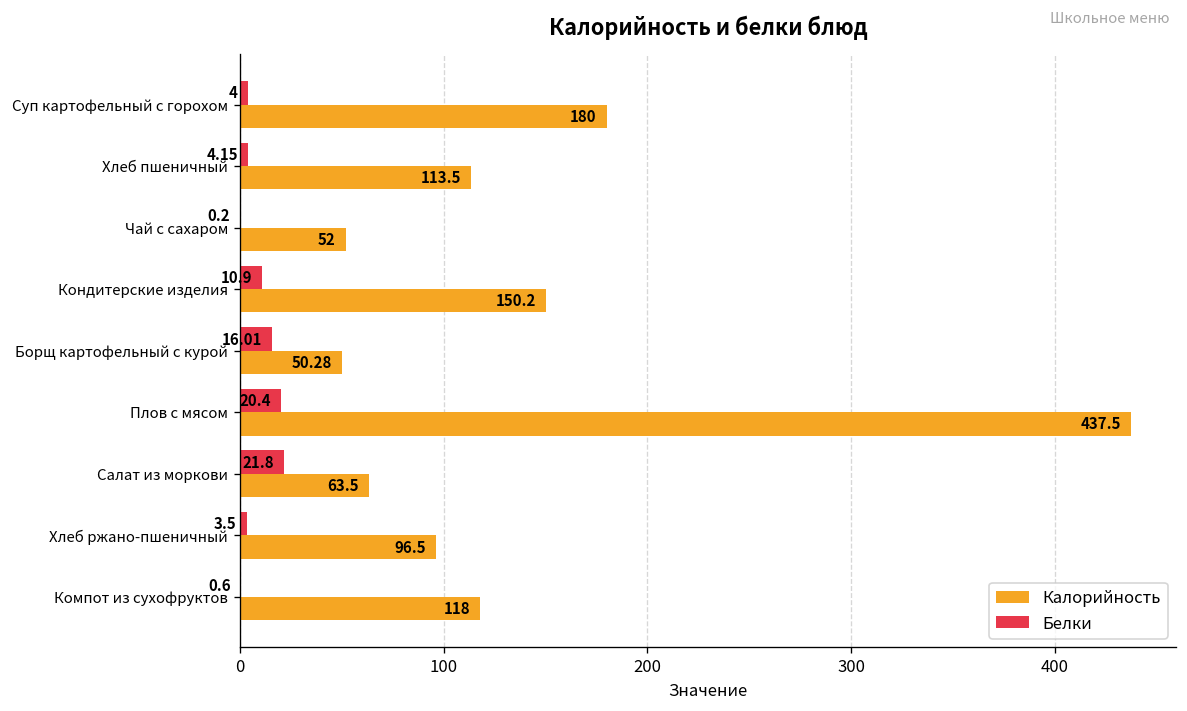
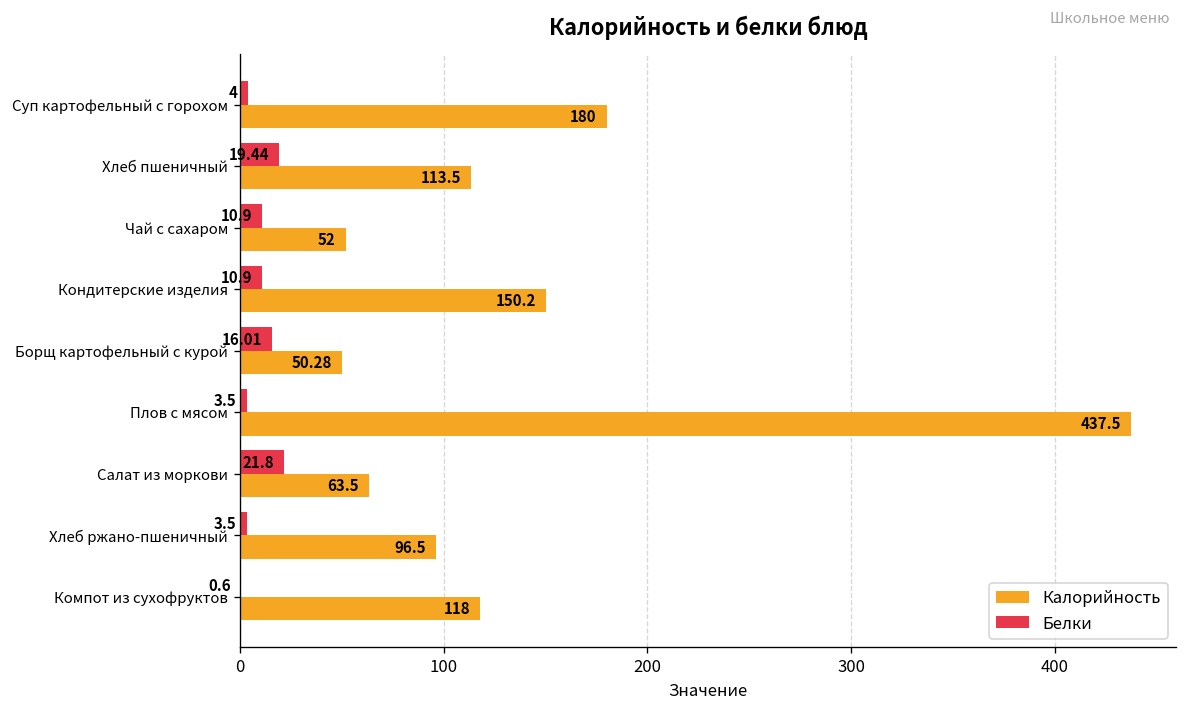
  {
    "Калорийность": {
      "Суп картофельный с горохом": 180,
      "Хлеб пшеничный": 113.5,
      "Чай с сахаром": 52,
      "Кондитерские изделия": 150.2,
      "Борщ картофельный с курой": 50.28,
      "Плов с мясом": 437.5,
      "Салат из моркови": 63.5,
      "Хлеб ржано-пшеничный": 96.5,
      "Компот из сухофруктов": 118
    },
    "Белки": {
      "Суп картофельный с горохом": 4,
-     "Хлеб пшеничный": 4.15,
-     "Чай с сахаром": 0.2,
+     "Хлеб пшеничный": 19.44,
+     "Чай с сахаром": 10.9,
      "Кондитерские изделия": 10.9,
      "Борщ картофельный с курой": 16.01,
-     "Плов с мясом": 20.4,
+     "Плов с мясом": 3.5,
      "Салат из моркови": 21.8,
      "Хлеб ржано-пшеничный": 3.5,
      "Компот из сухофруктов": 0.6
    }
  }
